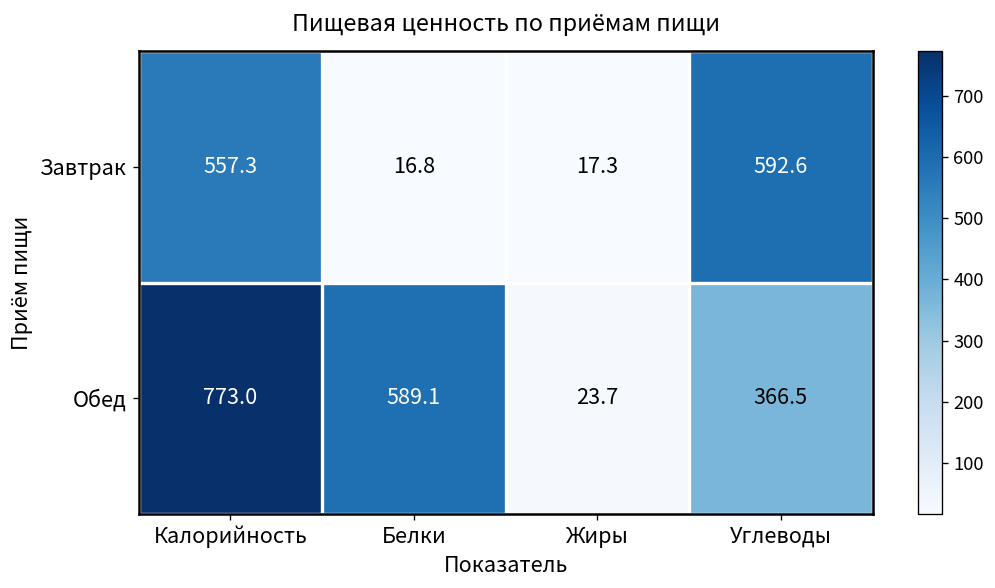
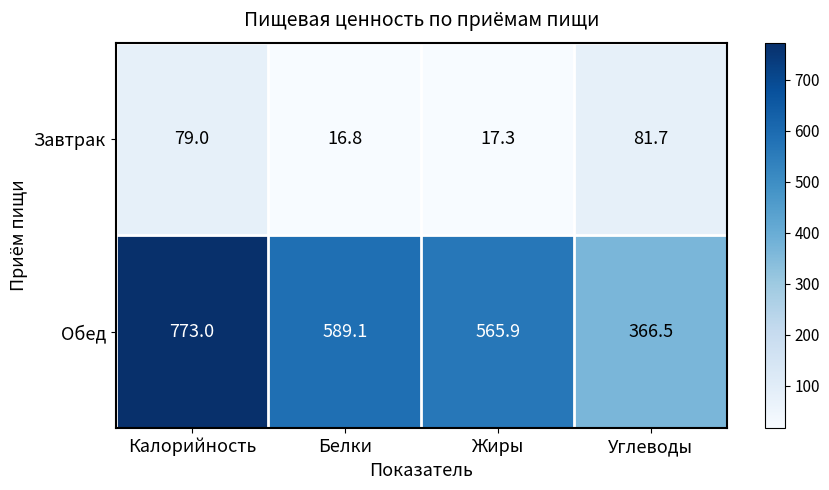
  {
    "Завтрак": {
-     "Калорийность": 557.3,
+     "Калорийность": 79.0,
      "Белки": 16.8,
      "Жиры": 17.3,
-     "Углеводы": 592.6
+     "Углеводы": 81.7
    },
    "Обед": {
      "Калорийность": 773.0,
      "Белки": 589.1,
-     "Жиры": 23.7,
+     "Жиры": 565.9,
      "Углеводы": 366.5
    }
  }
